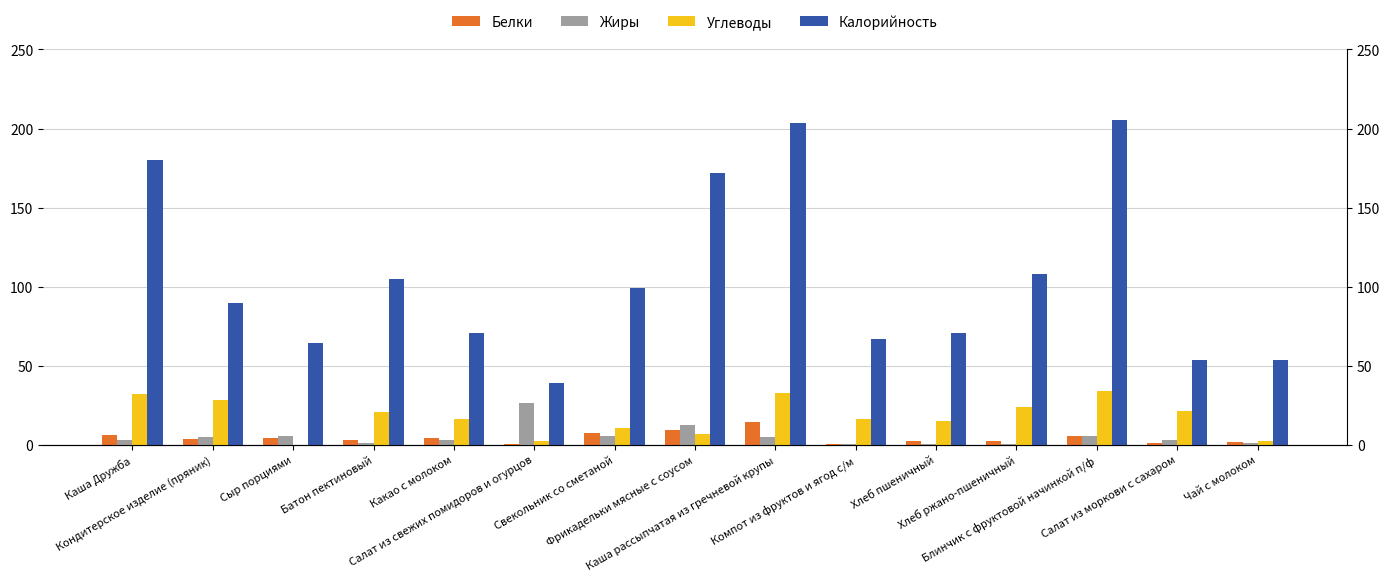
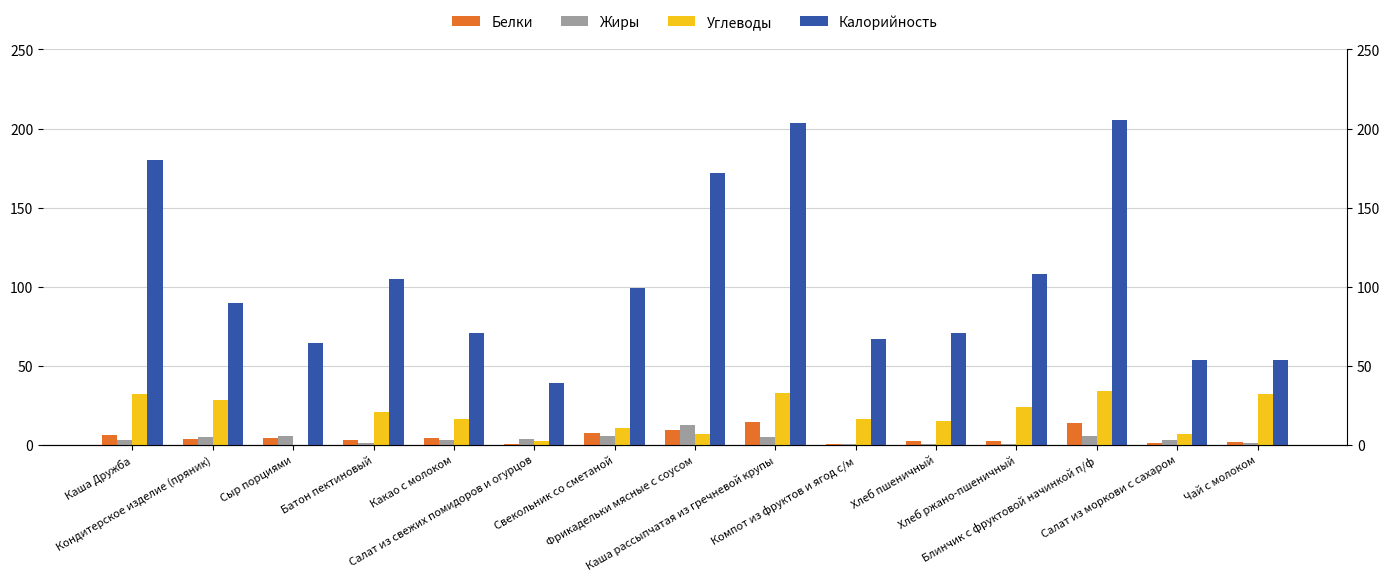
  {
    "Белки": {
      "Каша Дружба": 6,
      "Кондитерское изделие (пряник)": 4,
      "Сыр порциями": 4,
      "Батон пектиновый": 3,
      "Какао с молоком": 4,
      "Свекольник со сметаной": 7,
      "Фрикадельки мясные с соусом": 9,
      "Каша рассыпчатая из гречневой крупы": 14,
      "Хлеб пшеничный": 2,
      "Хлеб ржано-пшеничный": 2,
-     "Блинчик с фруктовой начинкой п/ф": 5
+     "Блинчик с фруктовой начинкой п/ф": 14
    },
    "Жиры": {
      "Каша Дружба": 3,
      "Кондитерское изделие (пряник)": 5,
      "Сыр порциями": 5,
      "Какао с молоком": 3,
-     "Салат из свежих помидоров и огурцов": 26,
+     "Салат из свежих помидоров и огурцов": 3,
      "Свекольник со сметаной": 6,
      "Фрикадельки мясные с соусом": 12,
      "Каша рассыпчатая из гречневой крупы": 5,
      "Блинчик с фруктовой начинкой п/ф": 5,
      "Салат из моркови с сахаром": 3
    },
    "Углеводы": {
      "Каша Дружба": 32,
      "Кондитерское изделие (пряник)": 28,
      "Сыр порциями": 0,
      "Батон пектиновый": 21,
      "Какао с молоком": 16,
      "Салат из свежих помидоров и огурцов": 2,
      "Свекольник со сметаной": 10,
      "Фрикадельки мясные с соусом": 6,
      "Каша рассыпчатая из гречневой крупы": 33,
      "Компот из фруктов и ягод с/м": 16,
      "Хлеб пшеничный": 15,
      "Хлеб ржано-пшеничный": 24,
      "Блинчик с фруктовой начинкой п/ф": 34,
-     "Салат из моркови с сахаром": 21,
-     "Чай с молоком": 2
+     "Салат из моркови с сахаром": 7,
+     "Чай с молоком": 32
    },
    "Калорийность": {
      "Каша Дружба": 180,
      "Кондитерское изделие (пряник)": 89,
      "Сыр порциями": 64,
      "Батон пектиновый": 105,
      "Какао с молоком": 71,
      "Салат из свежих помидоров и огурцов": 39,
      "Свекольник со сметаной": 99,
      "Фрикадельки мясные с соусом": 172,
      "Каша рассыпчатая из гречневой крупы": 203,
      "Компот из фруктов и ягод с/м": 67,
      "Хлеб пшеничный": 70,
      "Хлеб ржано-пшеничный": 108,
      "Блинчик с фруктовой начинкой п/ф": 205,
      "Салат из моркови с сахаром": 54,
      "Чай с молоком": 54
    }
  }
